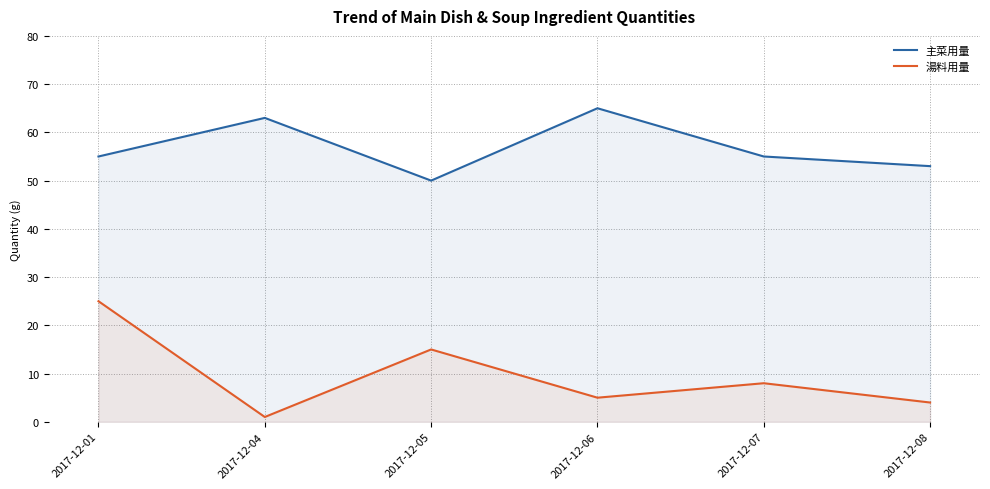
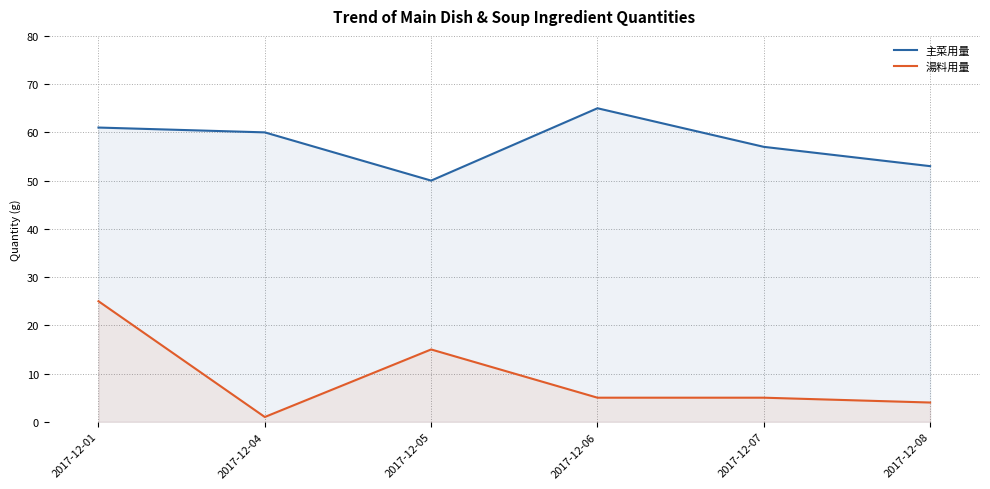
  {
    "主菜用量": {
-     "2017-12-01": 55,
-     "2017-12-04": 63,
+     "2017-12-01": 61,
+     "2017-12-04": 60,
      "2017-12-05": 50,
      "2017-12-06": 65,
-     "2017-12-07": 55,
+     "2017-12-07": 57,
      "2017-12-08": 53
    },
    "湯料用量": {
      "2017-12-01": 25,
      "2017-12-04": 1,
      "2017-12-05": 15,
      "2017-12-06": 5,
-     "2017-12-07": 8,
+     "2017-12-07": 5,
      "2017-12-08": 4
    }
  }
